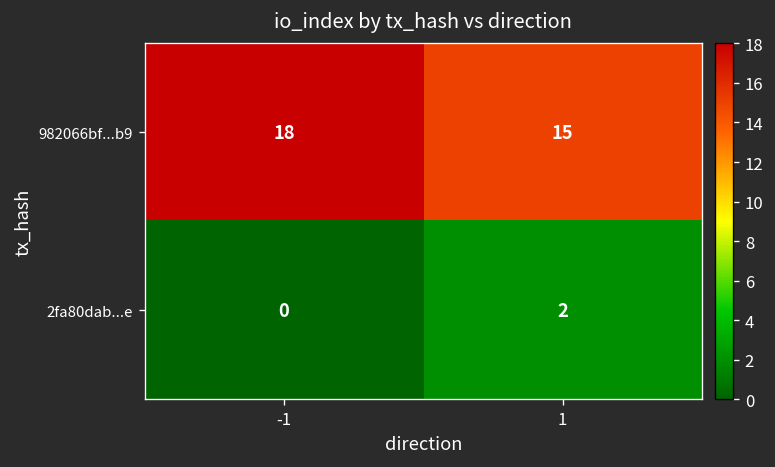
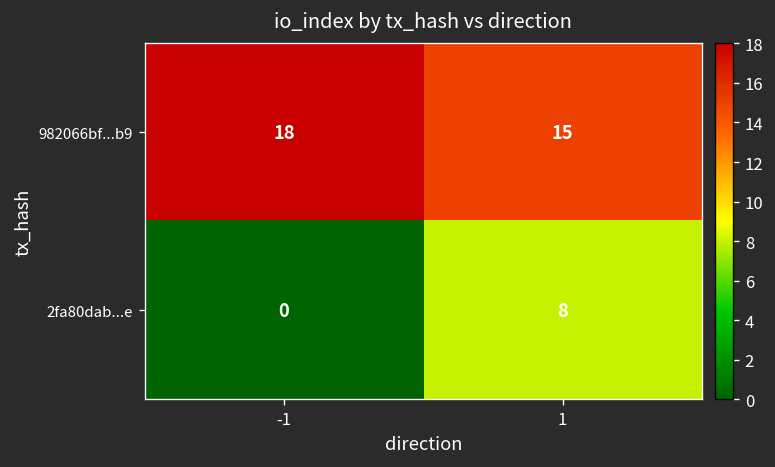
  {
    "982066bf...b9": {
      "-1": 18,
      "1": 15
    },
    "2fa80dab...e": {
      "-1": 0,
-     "1": 2
+     "1": 8
    }
  }
